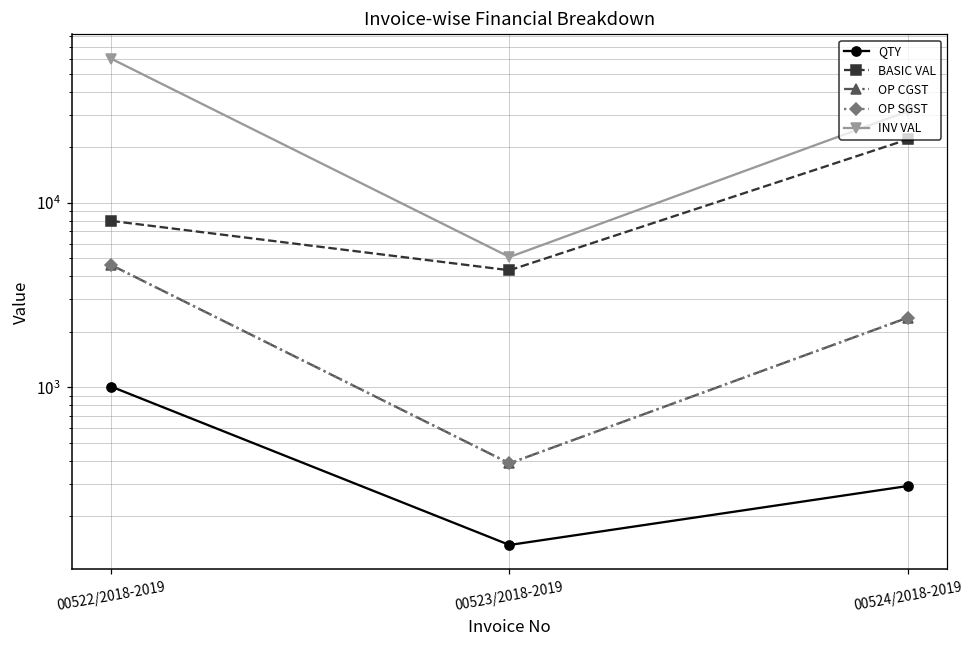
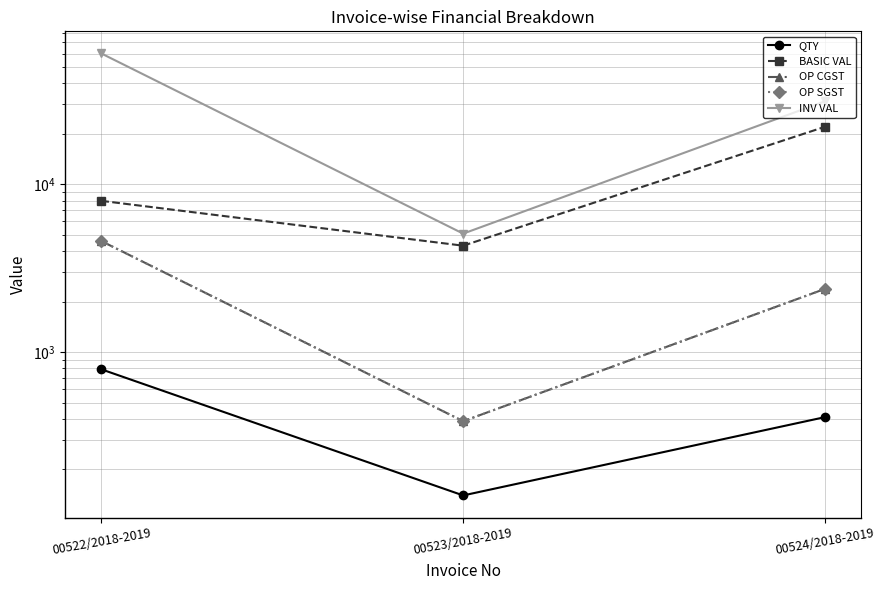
  {
    "QTY": {
-     "00522/2018-2019": 1000,
+     "00522/2018-2019": 800,
      "00523/2018-2019": 140,
-     "00524/2018-2019": 290
+     "00524/2018-2019": 410
    },
    "BASIC VAL": {
      "00522/2018-2019": 8000,
      "00523/2018-2019": 4300,
      "00524/2018-2019": 22000
    }
  }
